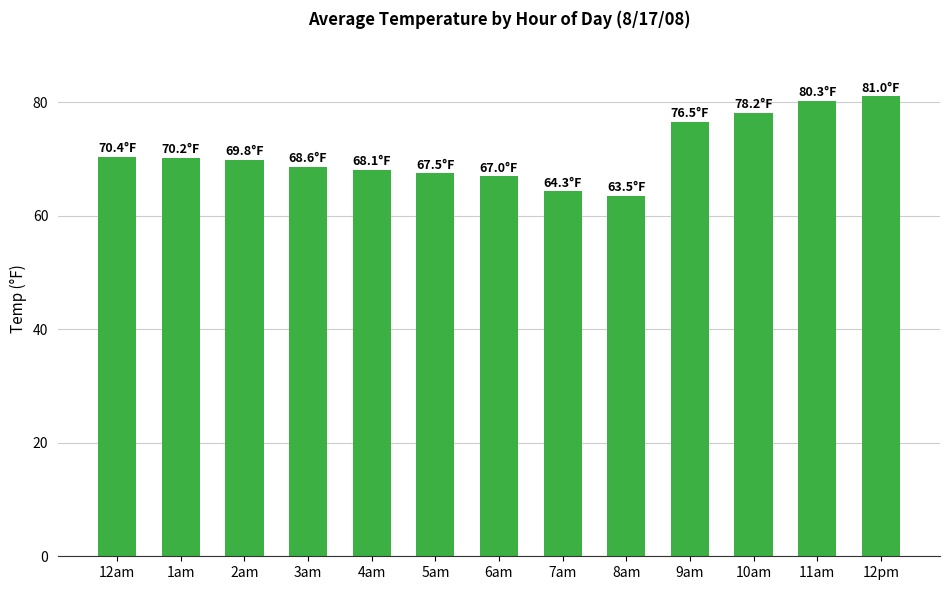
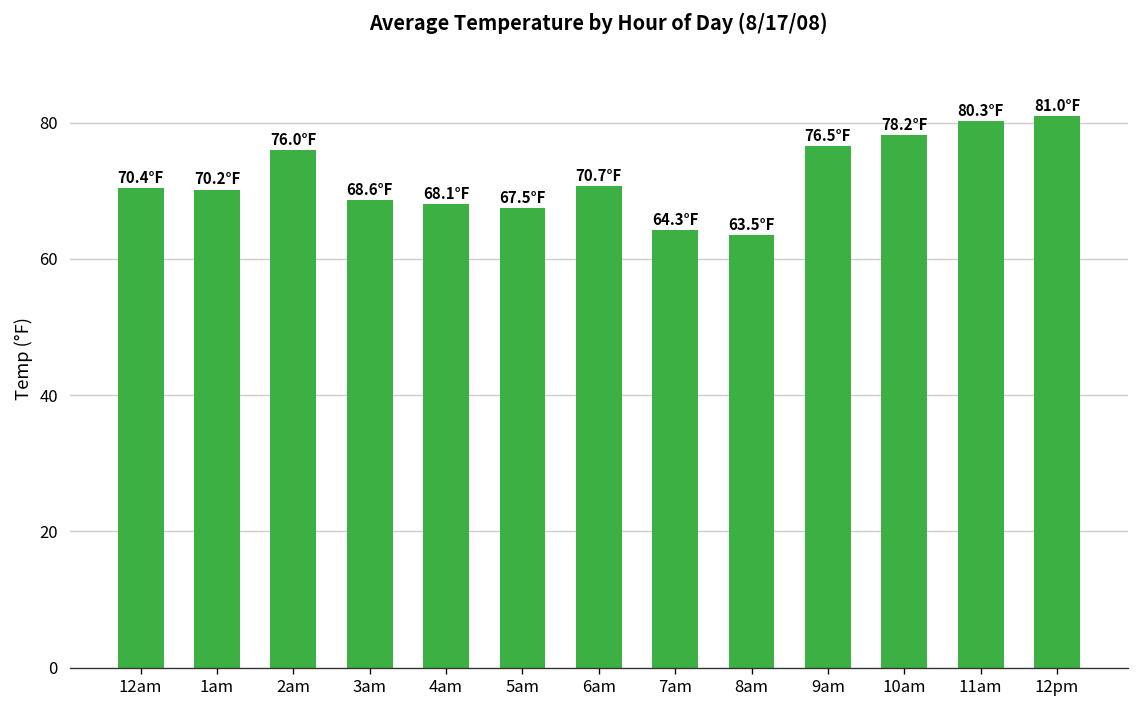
  {
    "12am": "70.4°F",
    "1am": "70.2°F",
-   "2am": "69.8°F",
+   "2am": "76.0°F",
    "3am": "68.6°F",
    "4am": "68.1°F",
    "5am": "67.5°F",
-   "6am": "67.0°F",
+   "6am": "70.7°F",
    "7am": "64.3°F",
    "8am": "63.5°F",
    "9am": "76.5°F",
    "10am": "78.2°F",
    "11am": "80.3°F",
    "12pm": "81.0°F"
  }
